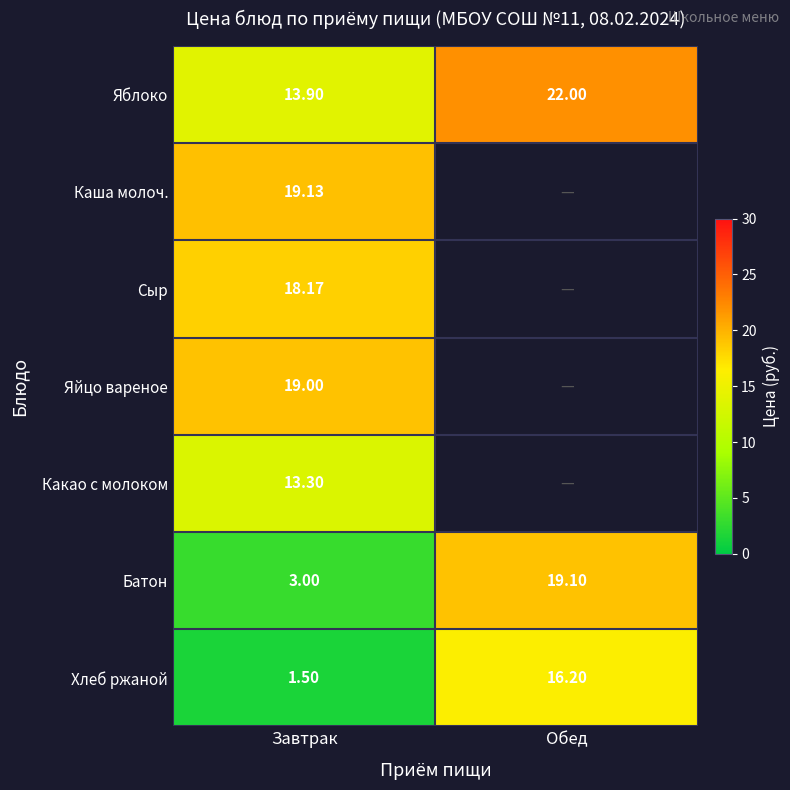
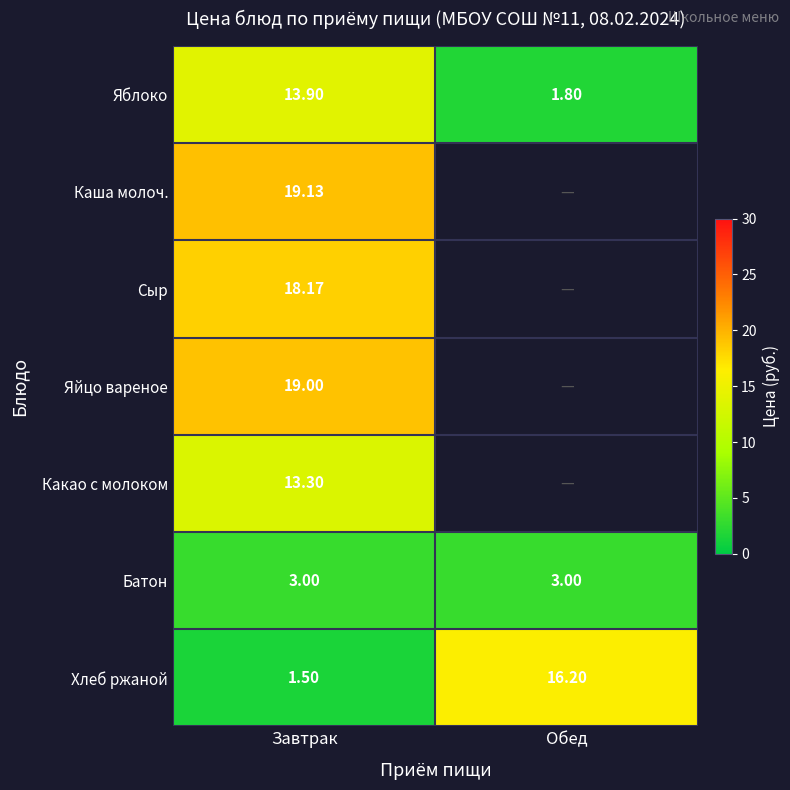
  {
    "Яблоко": {
      "Завтрак": 13.90,
-     "Обед": 22.00
+     "Обед": 1.80
    },
    "Каша молоч.": {
      "Завтрак": 19.13
    },
    "Сыр": {
      "Завтрак": 18.17
    },
    "Яйцо вареное": {
      "Завтрак": 19.00
    },
    "Какао с молоком": {
      "Завтрак": 13.30
    },
    "Батон": {
      "Завтрак": 3.00,
-     "Обед": 19.10
+     "Обед": 3.00
    },
    "Хлеб ржаной": {
      "Завтрак": 1.50,
      "Обед": 16.20
    }
  }
